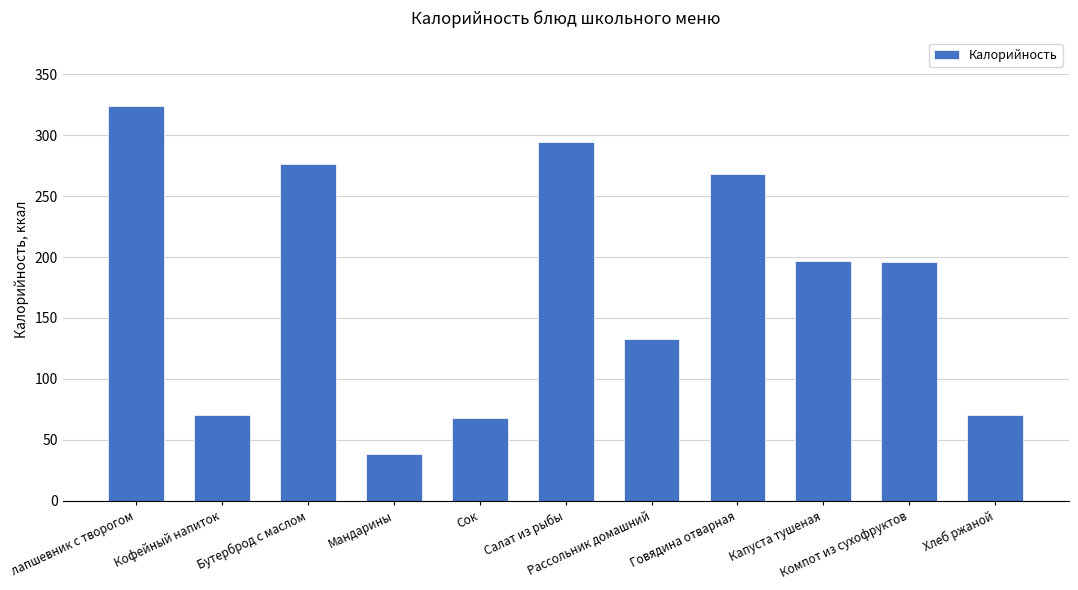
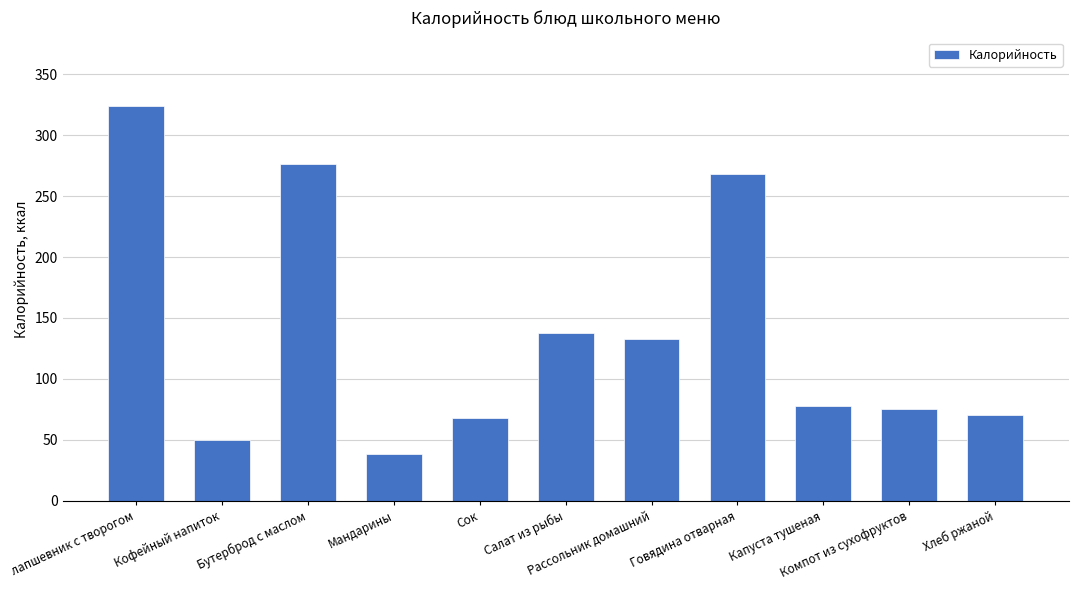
  {
    "лапшевник с творогом": 324,
-   "Кофейный напиток": 70,
+   "Кофейный напиток": 50,
    "Бутерброд с маслом": 276,
    "Мандарины": 38,
    "Сок": 68,
-   "Салат из рыбы": 294,
+   "Салат из рыбы": 138,
    "Рассольник домашний": 133,
    "Говядина отварная": 268,
-   "Капуста тушеная": 197,
-   "Компот из сухофруктов": 196,
+   "Капуста тушеная": 78,
+   "Компот из сухофруктов": 75,
    "Хлеб ржаной": 70
  }
